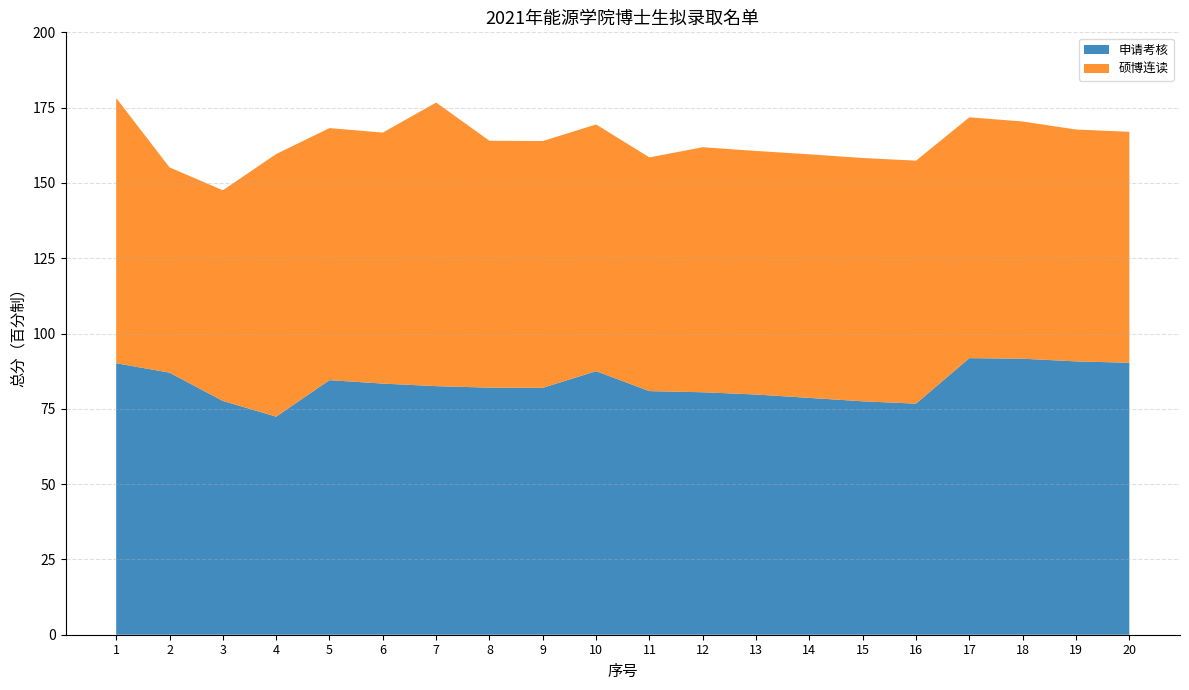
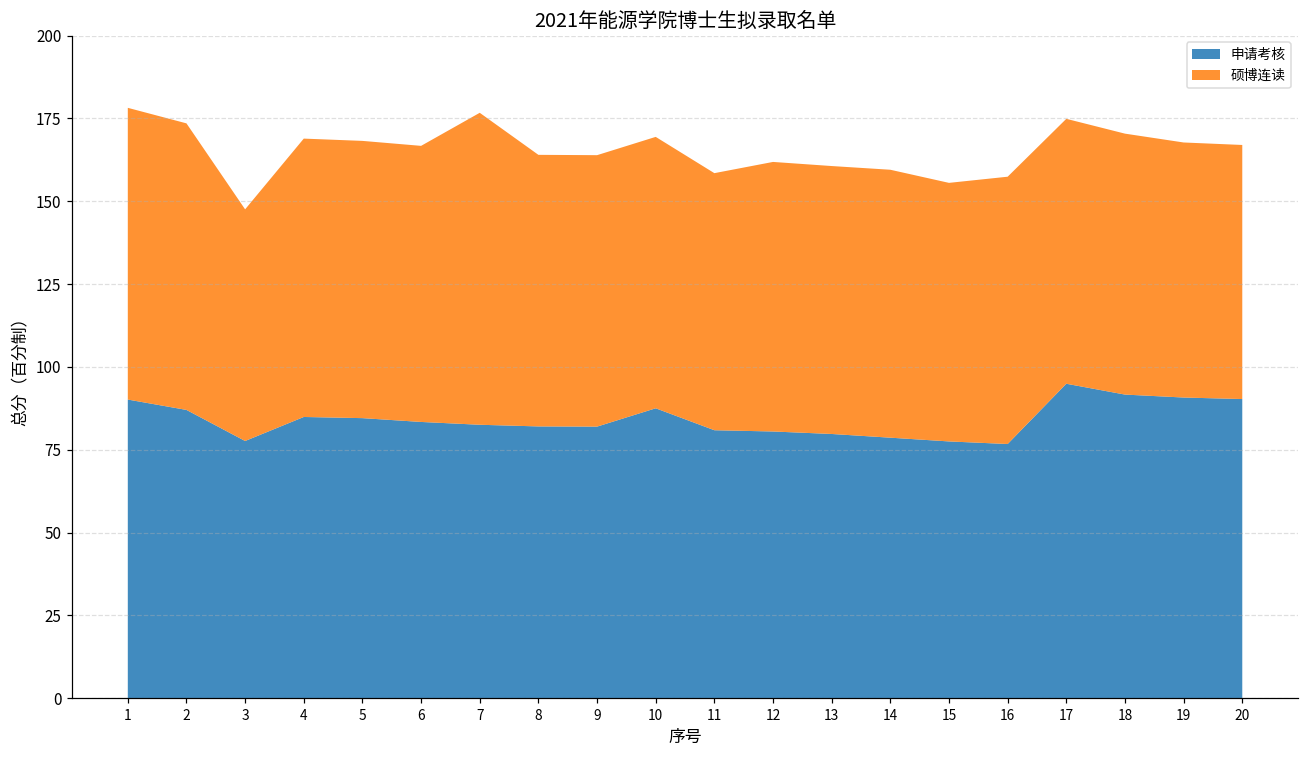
  {
    "申请考核": {
      "1": 90,
      "2": 87,
      "3": 78,
-     "4": 72,
+     "4": 85,
      "5": 85,
      "6": 83,
      "7": 83,
      "8": 82,
      "9": 82,
      "10": 88,
      "11": 81,
      "12": 81,
      "13": 80,
      "14": 79,
      "15": 78,
      "16": 77,
-     "17": 92,
+     "17": 95,
      "18": 92,
      "19": 91,
      "20": 90
    },
    "硕博连读": {
      "1": 88,
-     "2": 68,
+     "2": 86,
      "3": 70,
-     "4": 87,
+     "4": 84,
      "5": 84,
      "6": 83,
      "7": 94,
      "8": 82,
      "9": 82,
      "10": 82,
      "11": 78,
      "12": 81,
      "13": 81,
      "14": 81,
-     "15": 81,
+     "15": 78,
      "16": 81,
      "17": 80,
      "18": 79,
      "19": 77,
      "20": 77
    }
  }
